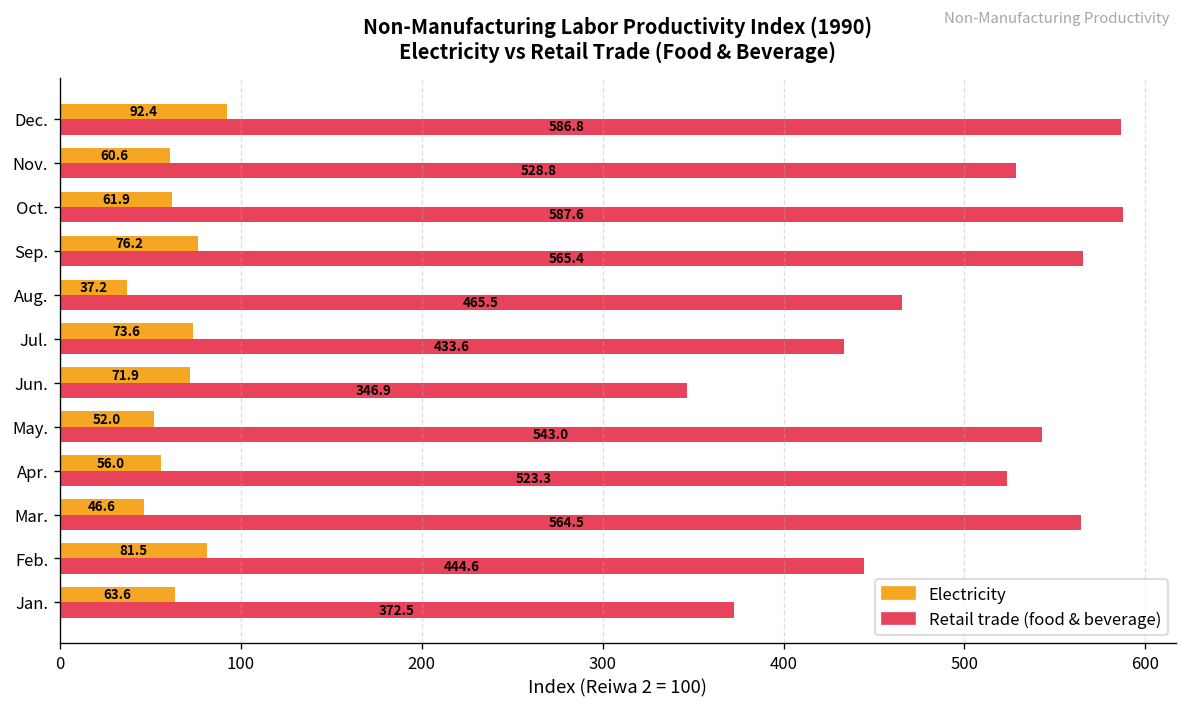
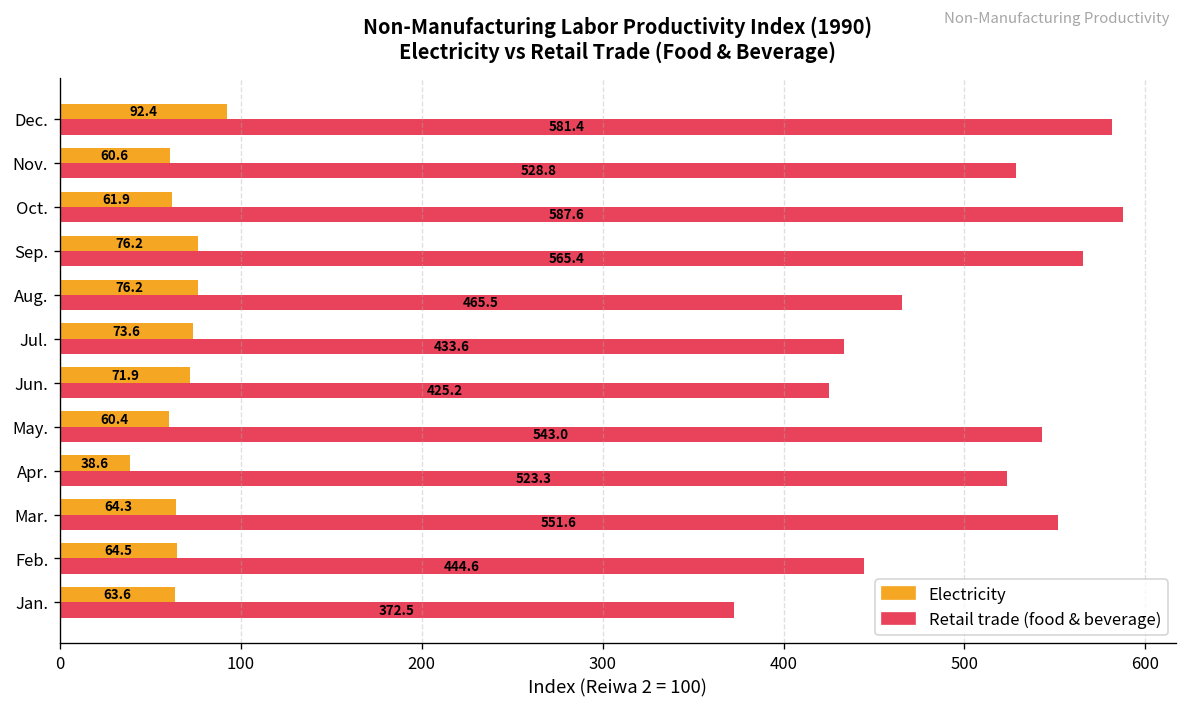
  {
    "Electricity": {
      "Dec.": 92.4,
      "Nov.": 60.6,
      "Oct.": 61.9,
      "Sep.": 76.2,
-     "Aug.": 37.2,
+     "Aug.": 76.2,
      "Jul.": 73.6,
      "Jun.": 71.9,
-     "May.": 52.0,
-     "Apr.": 56.0,
-     "Mar.": 46.6,
-     "Feb.": 81.5,
+     "May.": 60.4,
+     "Apr.": 38.6,
+     "Mar.": 64.3,
+     "Feb.": 64.5,
      "Jan.": 63.6
    },
    "Retail trade (food & beverage)": {
-     "Dec.": 586.8,
+     "Dec.": 581.4,
      "Nov.": 528.8,
      "Oct.": 587.6,
      "Sep.": 565.4,
      "Aug.": 465.5,
      "Jul.": 433.6,
-     "Jun.": 346.9,
+     "Jun.": 425.2,
      "May.": 543.0,
      "Apr.": 523.3,
-     "Mar.": 564.5,
+     "Mar.": 551.6,
      "Feb.": 444.6,
      "Jan.": 372.5
    }
  }
